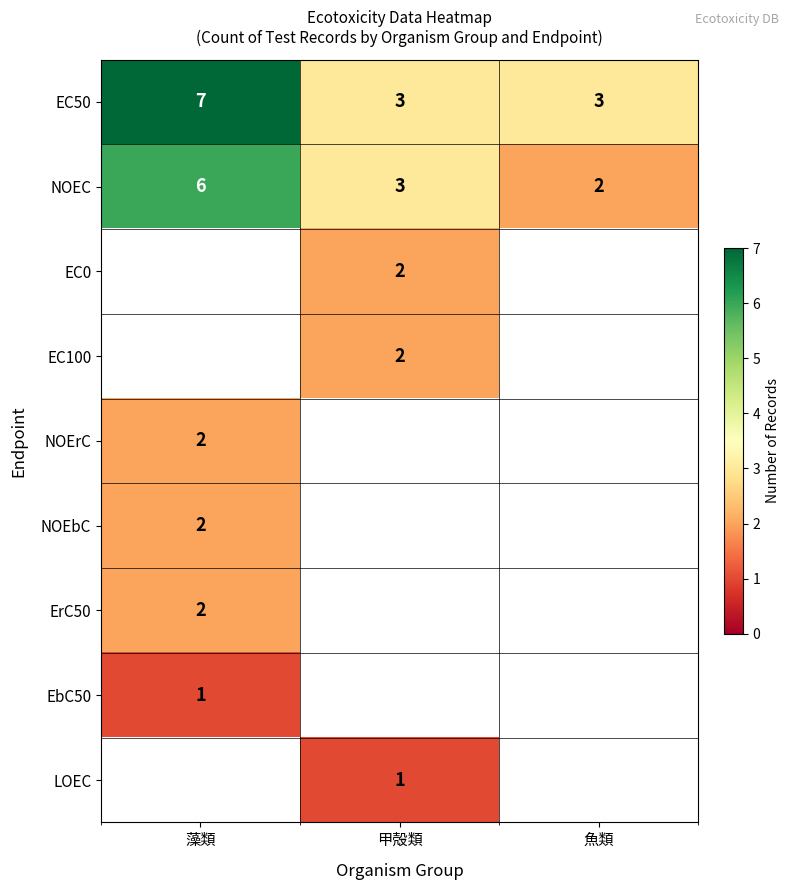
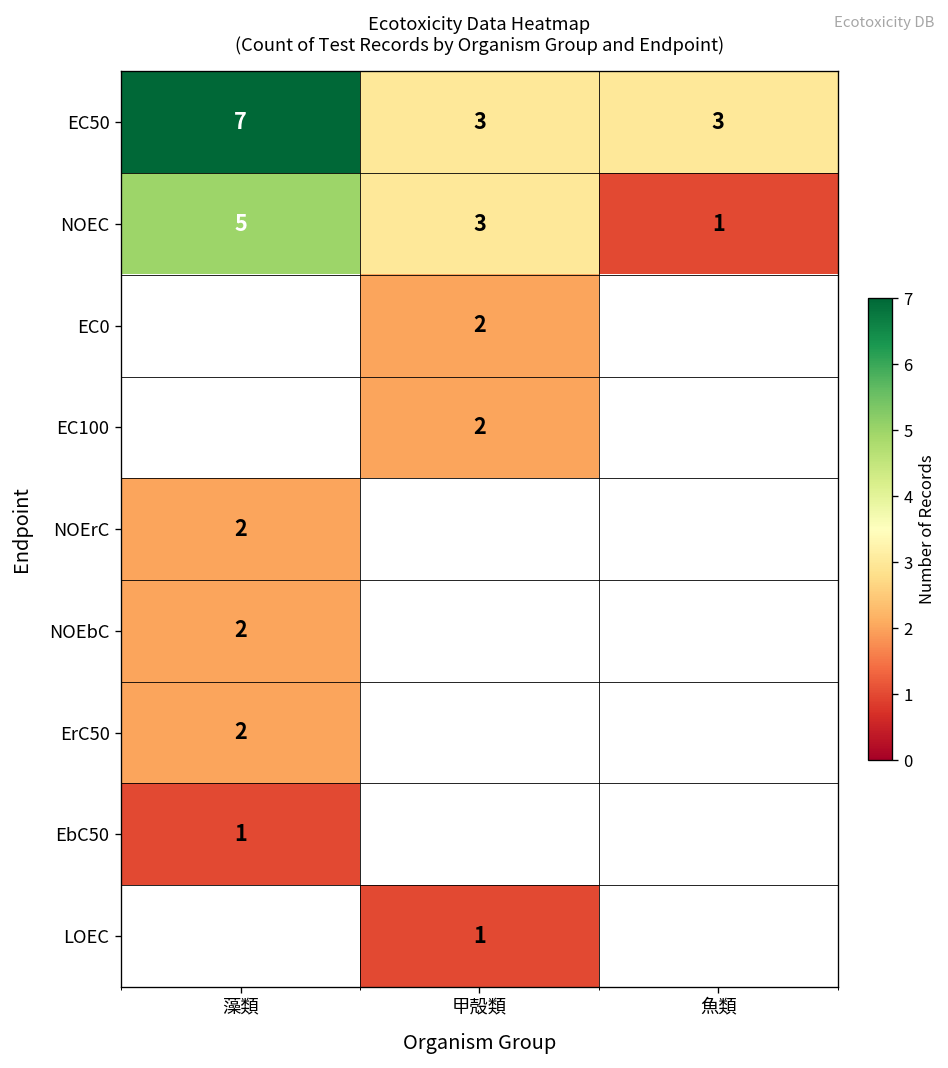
  {
    "EC50": {
      "藻類": 7,
      "甲殻類": 3,
      "魚類": 3
    },
    "NOEC": {
-     "藻類": 6,
+     "藻類": 5,
      "甲殻類": 3,
-     "魚類": 2
+     "魚類": 1
    },
    "EC0": {
      "甲殻類": 2
    },
    "EC100": {
      "甲殻類": 2
    },
    "NOErC": {
      "藻類": 2
    },
    "NOEbC": {
      "藻類": 2
    },
    "ErC50": {
      "藻類": 2
    },
    "EbC50": {
      "藻類": 1
    },
    "LOEC": {
      "甲殻類": 1
    }
  }
